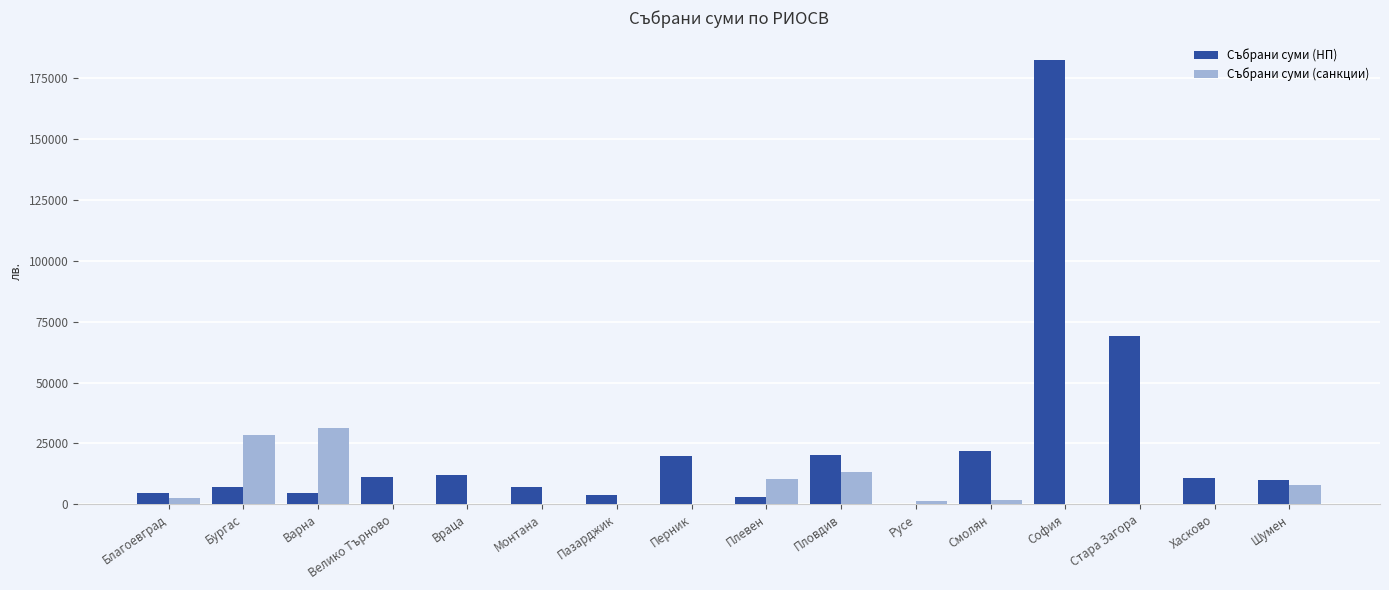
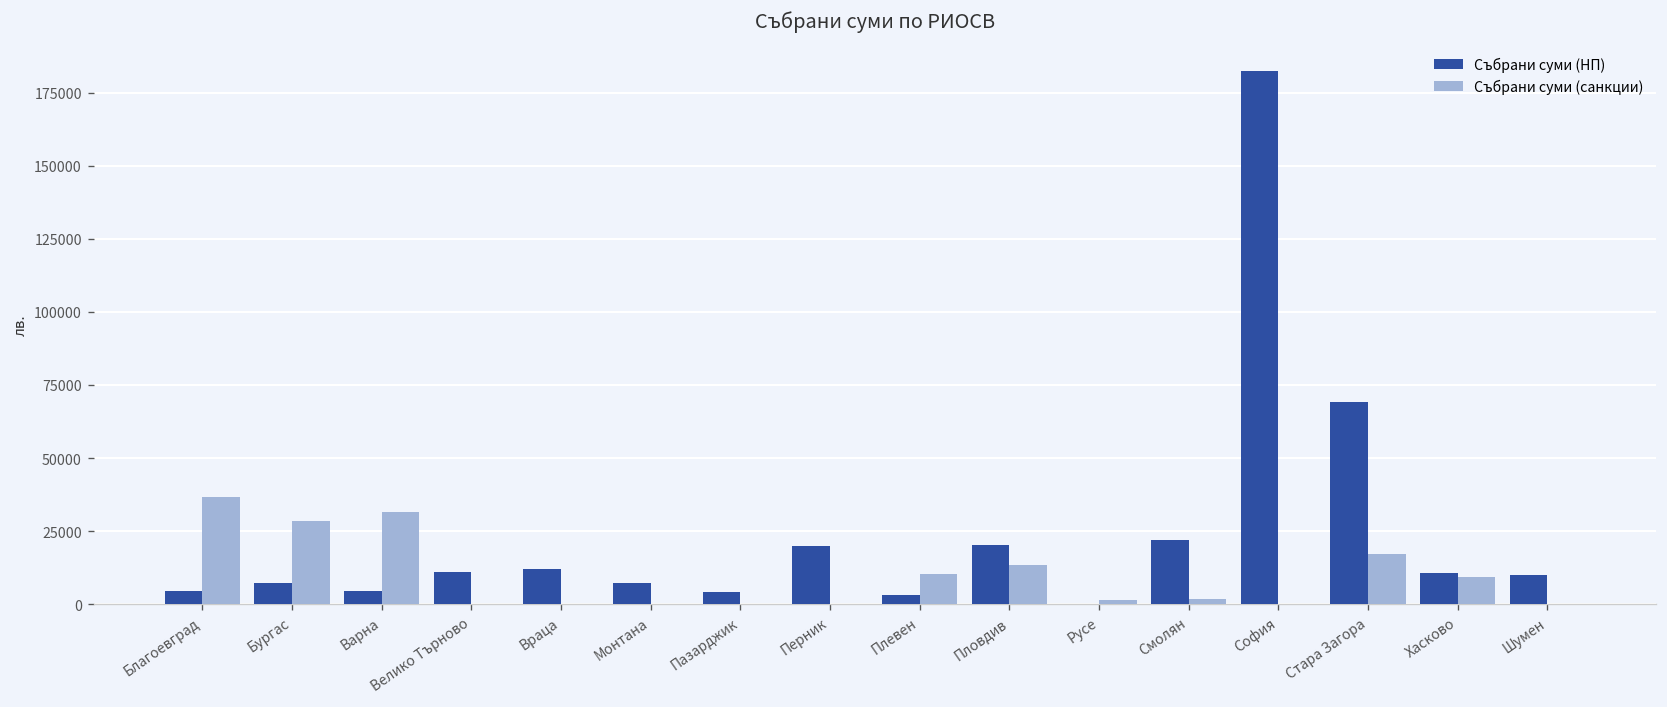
  {
    "Събрани суми (НП)": {
      "Благоевград": 5000,
      "Бургас": 7000,
      "Варна": 4000,
      "Велико Търново": 11000,
      "Враца": 12000,
      "Монтана": 7000,
      "Пазарджик": 4000,
      "Перник": 20000,
      "Плевен": 3000,
      "Пловдив": 20000,
      "Русе": 0,
      "Смолян": 22000,
      "София": 183000,
      "Стара Загора": 69000,
      "Хасково": 11000,
      "Шумен": 10000
    },
    "Събрани суми (санкции)": {
-     "Благоевград": 3000,
+     "Благоевград": 37000,
      "Бургас": 28000,
      "Варна": 31000,
      "Враца": 0,
      "Монтана": 0,
      "Пазарджик": 0,
      "Перник": 0,
      "Плевен": 10000,
      "Пловдив": 13000,
      "Русе": 1000,
      "Смолян": 2000,
      "София": 0,
-     "Стара Загора": 0,
-     "Хасково": 0,
-     "Шумен": 8000
+     "Стара Загора": 17000,
+     "Хасково": 9000,
+     "Шумен": 0
    }
  }
